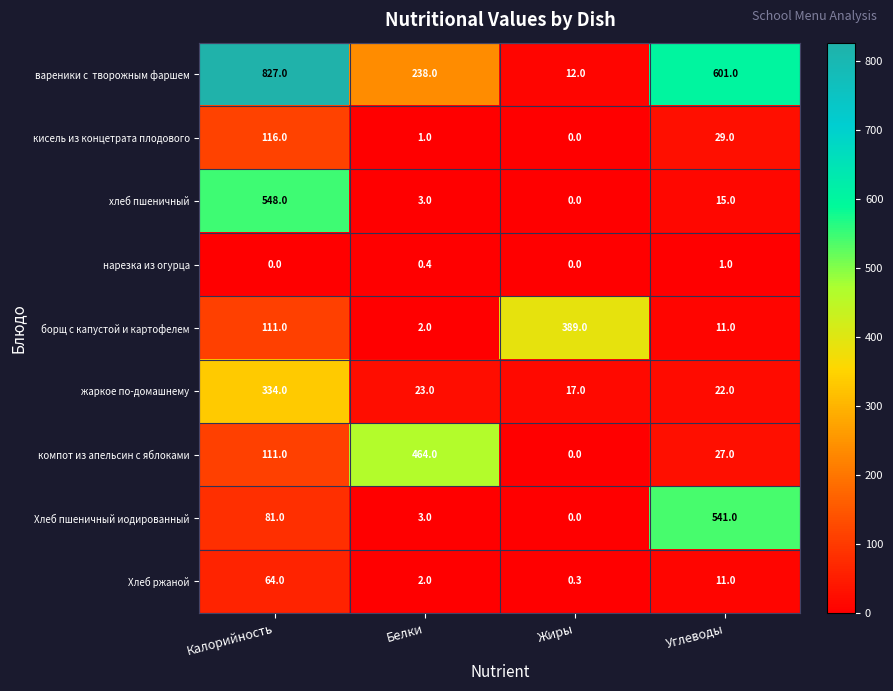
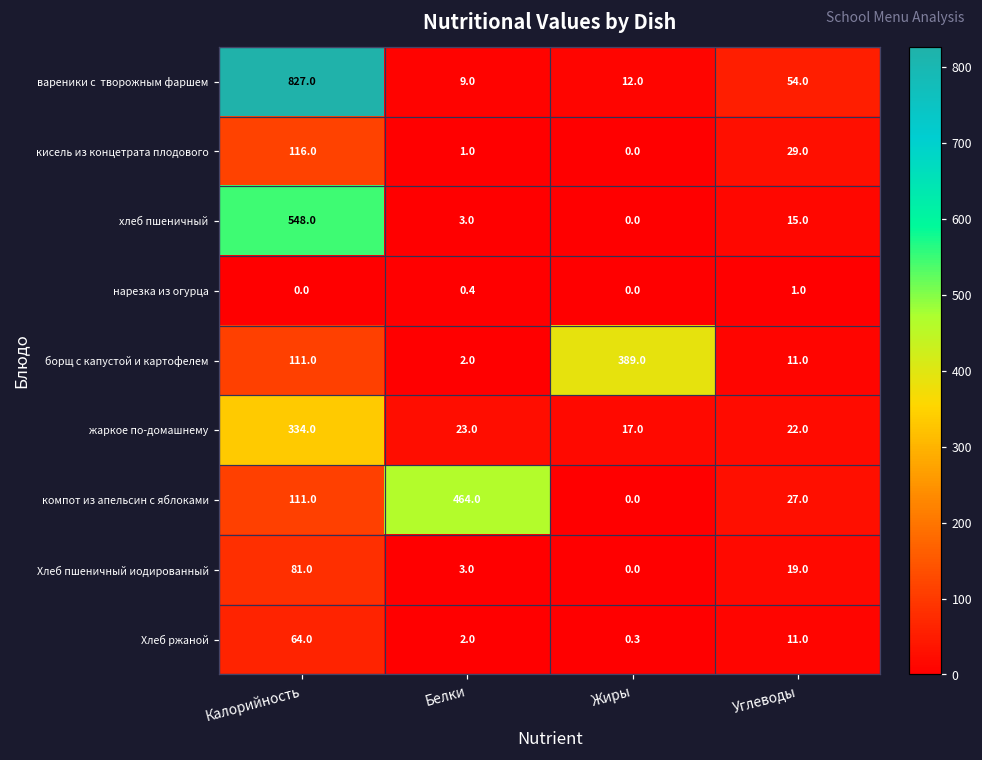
  {
    "вареники с творожным фаршем": {
      "Калорийность": 827.0,
-     "Белки": 238.0,
+     "Белки": 9.0,
      "Жиры": 12.0,
-     "Углеводы": 601.0
+     "Углеводы": 54.0
    },
    "кисель из концетрата плодового": {
      "Калорийность": 116.0,
      "Белки": 1.0,
      "Жиры": 0.0,
      "Углеводы": 29.0
    },
    "хлеб пшеничный": {
      "Калорийность": 548.0,
      "Белки": 3.0,
      "Жиры": 0.0,
      "Углеводы": 15.0
    },
    "нарезка из огурца": {
      "Калорийность": 0.0,
      "Белки": 0.4,
      "Жиры": 0.0,
      "Углеводы": 1.0
    },
    "борщ с капустой и картофелем": {
      "Калорийность": 111.0,
      "Белки": 2.0,
      "Жиры": 389.0,
      "Углеводы": 11.0
    },
    "жаркое по-домашнему": {
      "Калорийность": 334.0,
      "Белки": 23.0,
      "Жиры": 17.0,
      "Углеводы": 22.0
    },
    "компот из апельсин с яблоками": {
      "Калорийность": 111.0,
      "Белки": 464.0,
      "Жиры": 0.0,
      "Углеводы": 27.0
    },
    "Хлеб пшеничный иодированный": {
      "Калорийность": 81.0,
      "Белки": 3.0,
      "Жиры": 0.0,
-     "Углеводы": 541.0
+     "Углеводы": 19.0
    },
    "Хлеб ржаной": {
      "Калорийность": 64.0,
      "Белки": 2.0,
      "Жиры": 0.3,
      "Углеводы": 11.0
    }
  }
